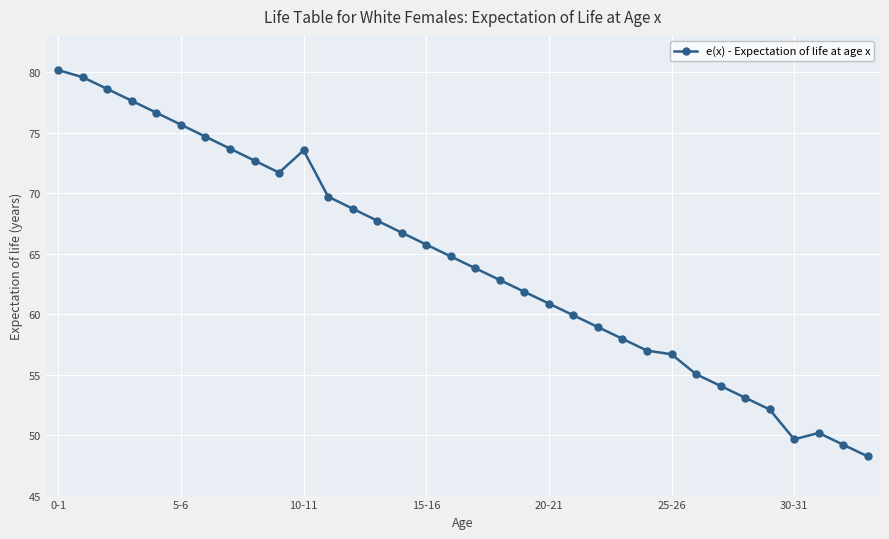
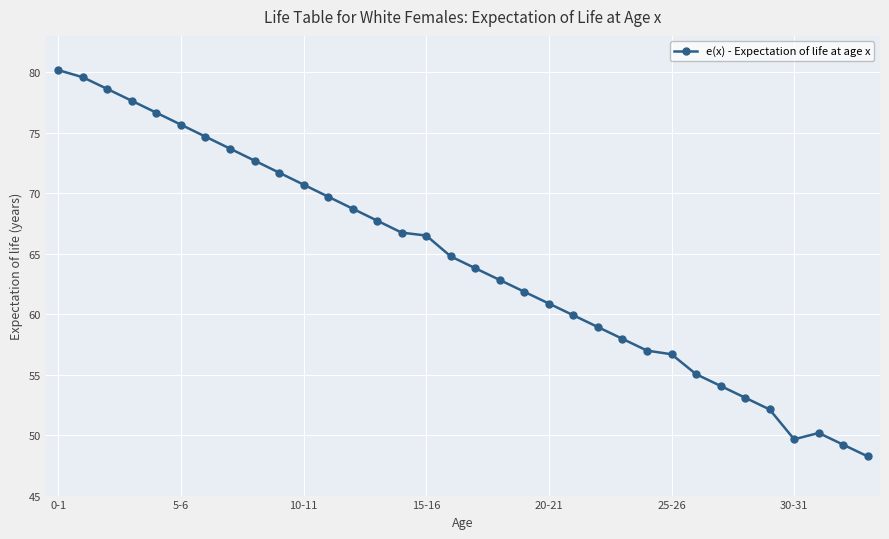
  {
    "0-1": 80.2,
    "5-6": 75.7,
-   "10-11": 73.5,
-   "15-16": 65.8,
+   "10-11": 70.7,
+   "15-16": 66.5,
    "20-21": 60.9,
    "25-26": 56.7,
    "30-31": 49.7
  }
